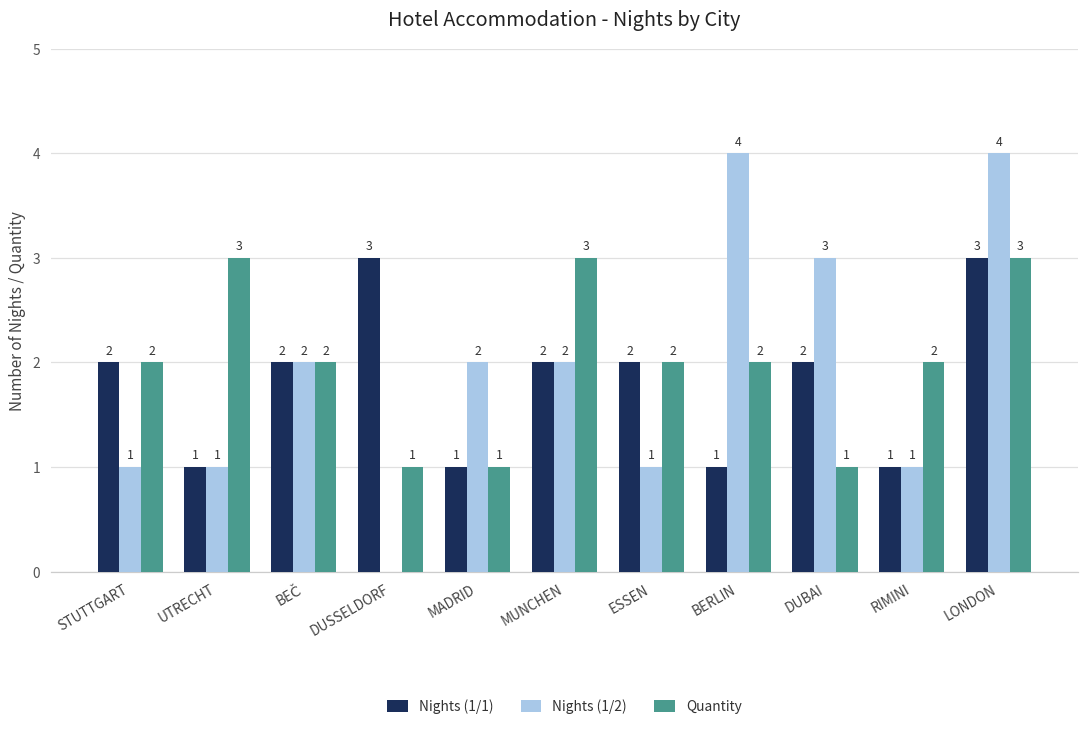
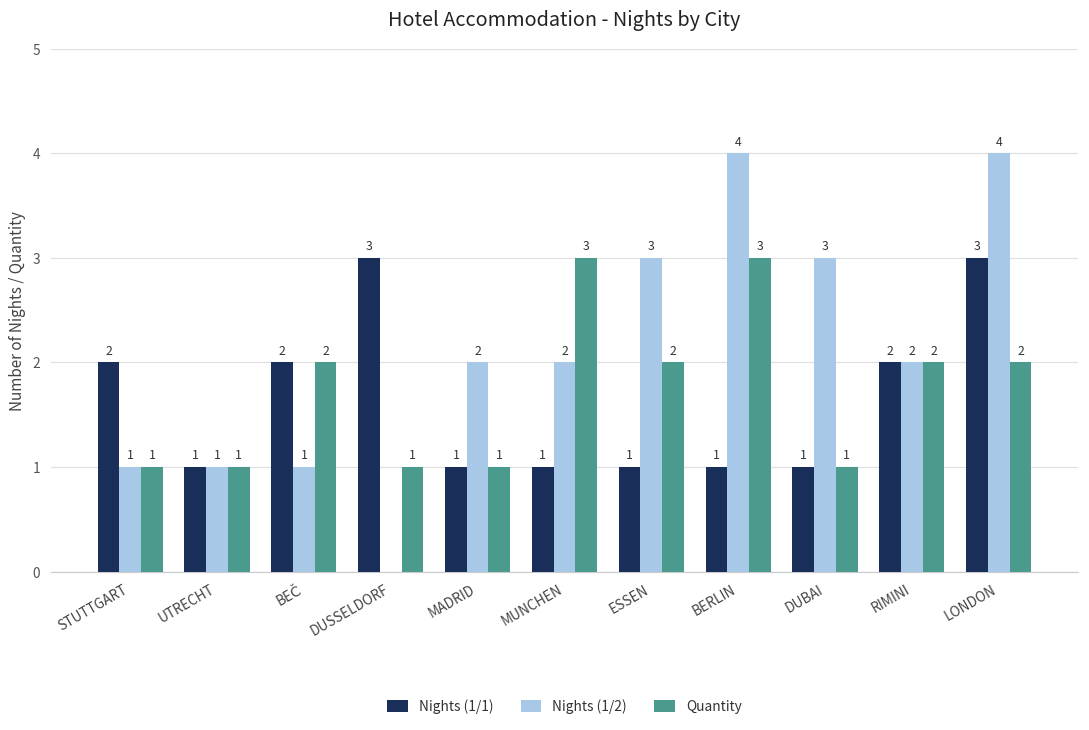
  {
    "Nights (1/1)": {
      "STUTTGART": 2,
      "UTRECHT": 1,
      "BEČ": 2,
      "DUSSELDORF": 3,
      "MADRID": 1,
-     "MUNCHEN": 2,
-     "ESSEN": 2,
+     "MUNCHEN": 1,
+     "ESSEN": 1,
      "BERLIN": 1,
-     "DUBAI": 2,
-     "RIMINI": 1,
+     "DUBAI": 1,
+     "RIMINI": 2,
      "LONDON": 3
    },
    "Nights (1/2)": {
      "STUTTGART": 1,
      "UTRECHT": 1,
-     "BEČ": 2,
+     "BEČ": 1,
      "MADRID": 2,
      "MUNCHEN": 2,
-     "ESSEN": 1,
+     "ESSEN": 3,
      "BERLIN": 4,
      "DUBAI": 3,
-     "RIMINI": 1,
+     "RIMINI": 2,
      "LONDON": 4
    },
    "Quantity": {
-     "STUTTGART": 2,
-     "UTRECHT": 3,
+     "STUTTGART": 1,
+     "UTRECHT": 1,
      "BEČ": 2,
      "DUSSELDORF": 1,
      "MADRID": 1,
      "MUNCHEN": 3,
      "ESSEN": 2,
-     "BERLIN": 2,
+     "BERLIN": 3,
      "DUBAI": 1,
      "RIMINI": 2,
-     "LONDON": 3
+     "LONDON": 2
    }
  }
